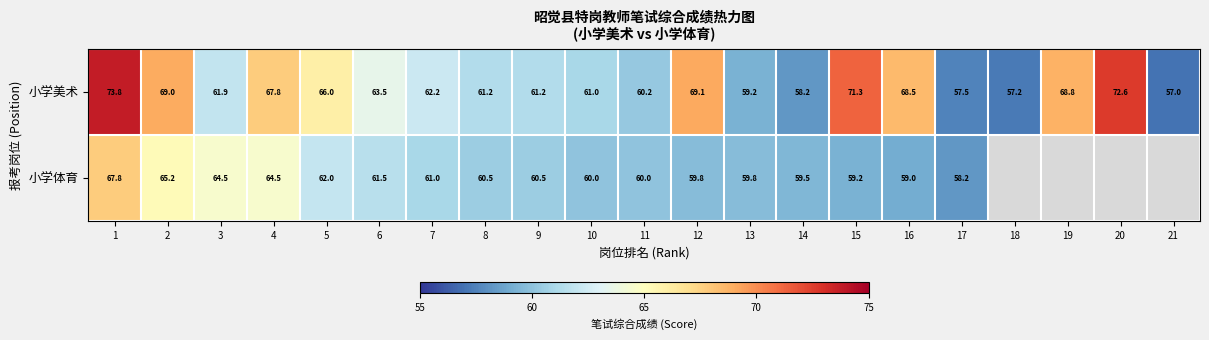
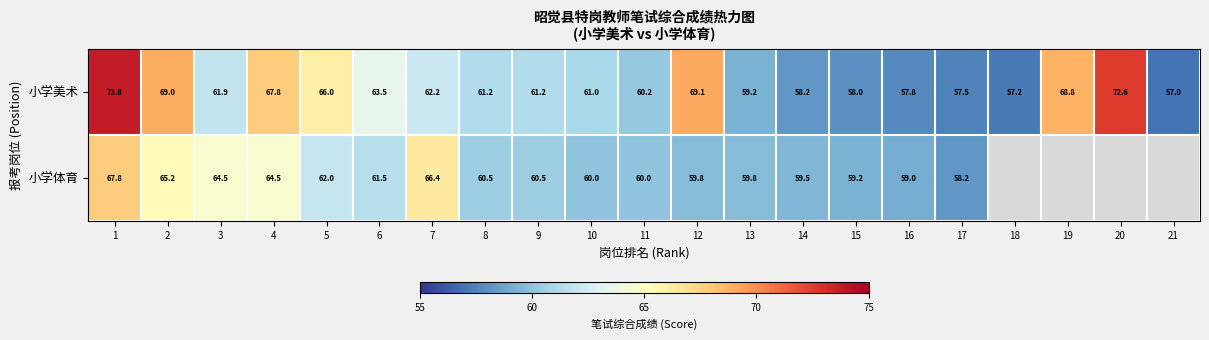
  {
    "小学美术": {
      "1": 73.8,
      "2": 69.0,
      "3": 61.9,
      "4": 67.8,
      "5": 66.0,
      "6": 63.5,
      "7": 62.2,
      "8": 61.2,
      "9": 61.2,
      "10": 61.0,
      "11": 60.2,
      "12": 69.1,
      "13": 59.2,
      "14": 58.2,
-     "15": 71.3,
-     "16": 68.5,
+     "15": 58.0,
+     "16": 57.8,
      "17": 57.5,
      "18": 57.2,
      "19": 68.8,
      "20": 72.6,
      "21": 57.0
    },
    "小学体育": {
      "1": 67.8,
      "2": 65.2,
      "3": 64.5,
      "4": 64.5,
      "5": 62.0,
      "6": 61.5,
-     "7": 61.0,
+     "7": 66.4,
      "8": 60.5,
      "9": 60.5,
      "10": 60.0,
      "11": 60.0,
      "12": 59.8,
      "13": 59.8,
      "14": 59.5,
      "15": 59.2,
      "16": 59.0,
      "17": 58.2
    }
  }
